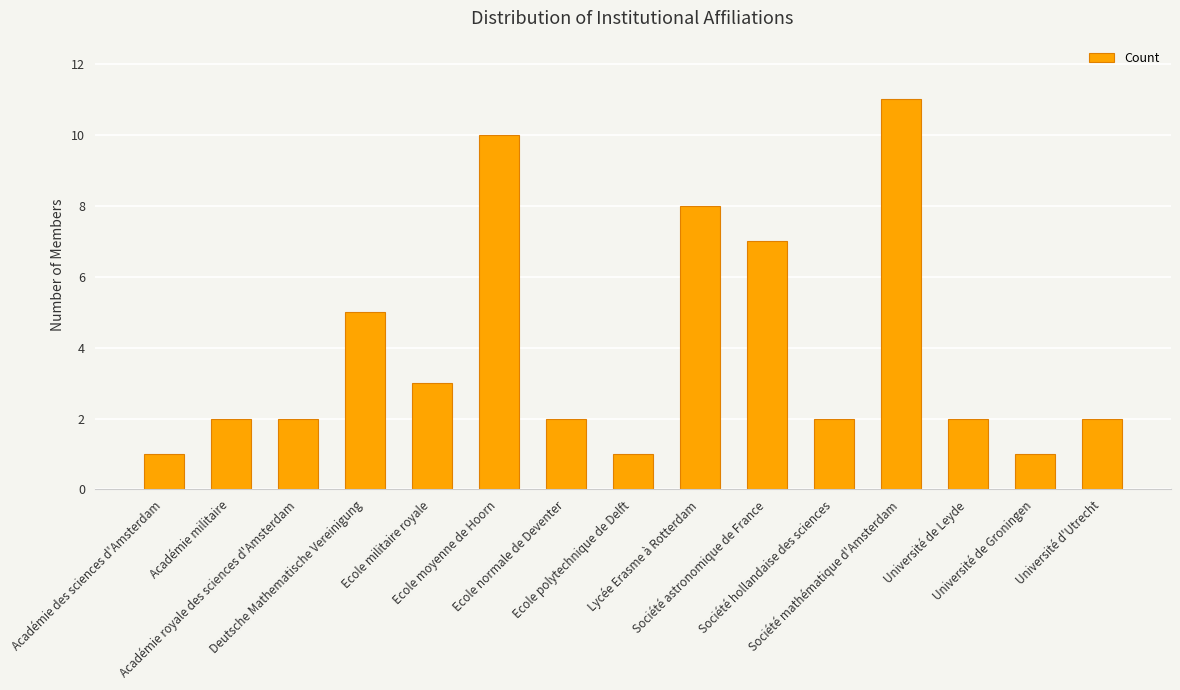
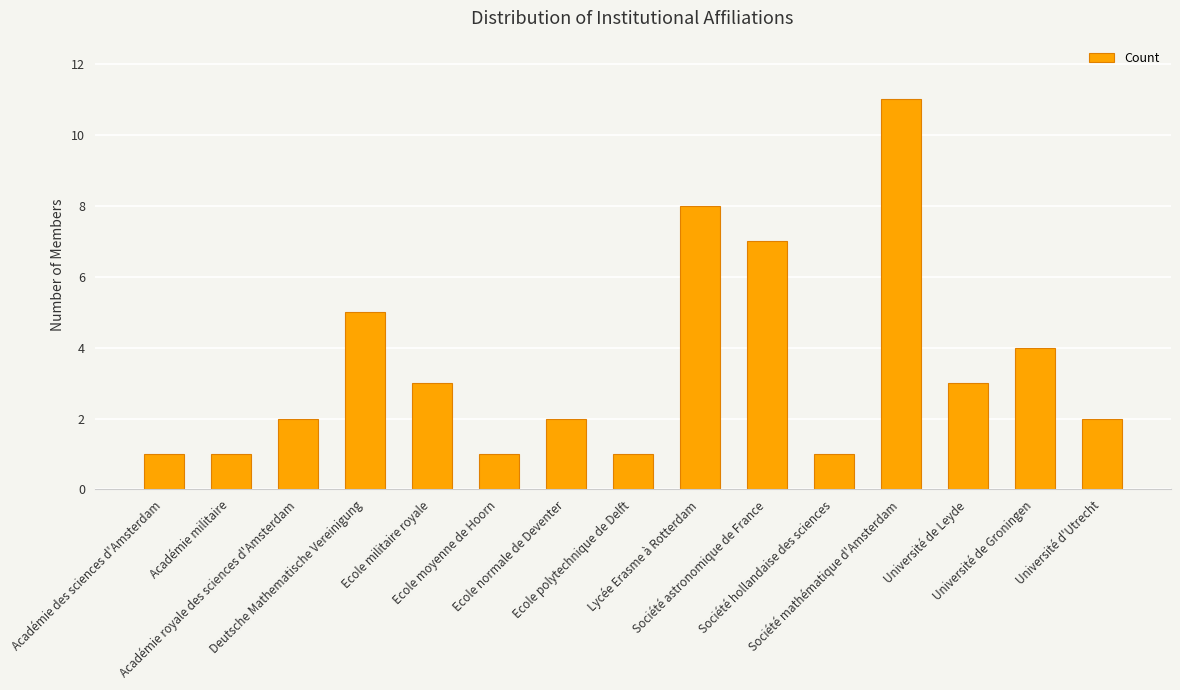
  {
    "Académie des sciences d'Amsterdam": 1,
-   "Académie militaire": 2,
+   "Académie militaire": 1,
    "Académie royale des sciences d'Amsterdam": 2,
    "Deutsche Mathematische Vereinigung": 5,
    "Ecole militaire royale": 3,
-   "Ecole moyenne de Hoorn": 10,
+   "Ecole moyenne de Hoorn": 1,
    "Ecole normale de Deventer": 2,
    "Ecole polytechnique de Delft": 1,
    "Lycée Erasme à Rotterdam": 8,
    "Société astronomique de France": 7,
-   "Société hollandaise des sciences": 2,
+   "Société hollandaise des sciences": 1,
    "Société mathématique d'Amsterdam": 11,
-   "Université de Leyde": 2,
-   "Université de Groningen": 1,
+   "Université de Leyde": 3,
+   "Université de Groningen": 4,
    "Université d'Utrecht": 2
  }
